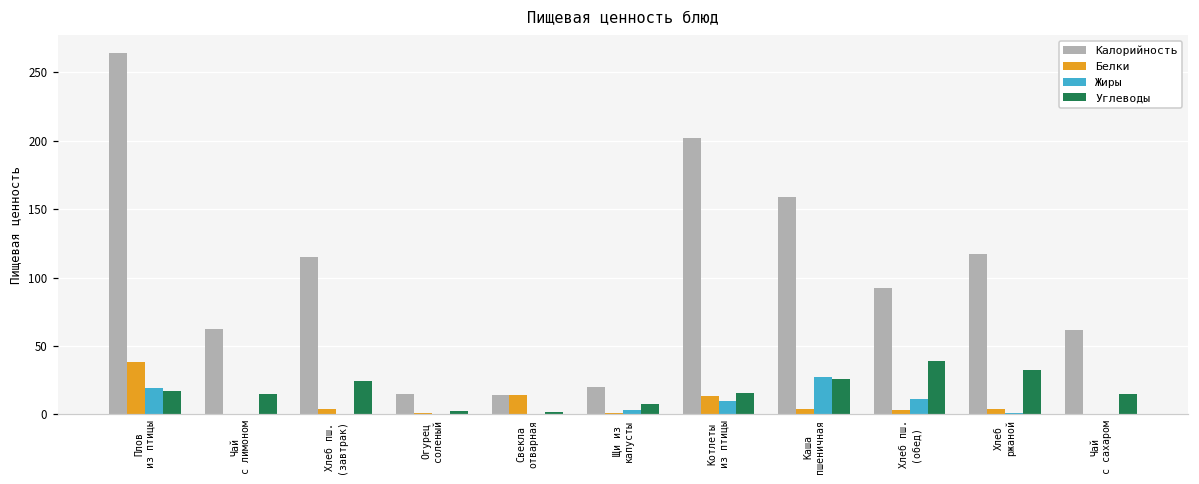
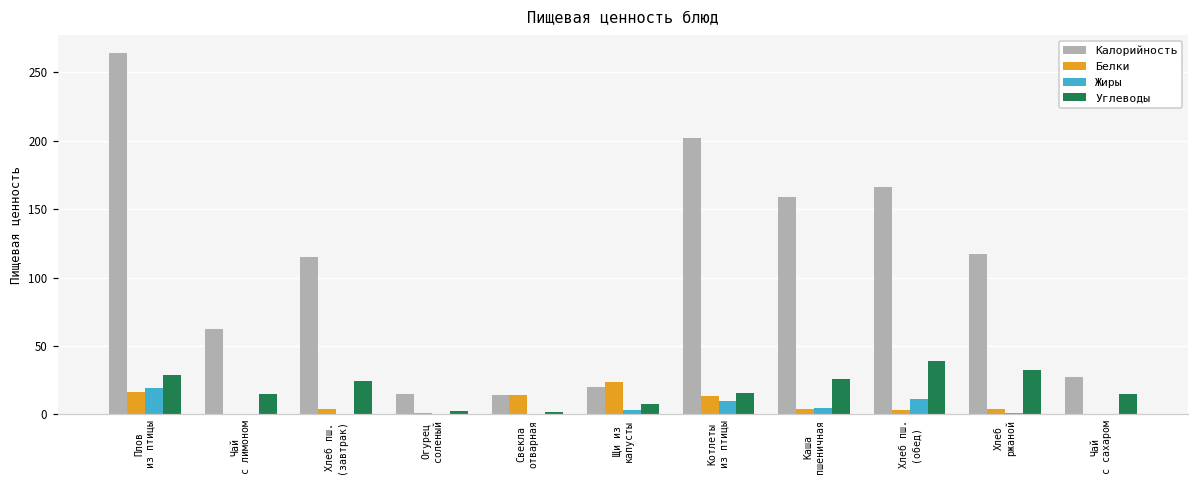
  {
    "Калорийность": {
      "Плов из птицы": 264,
      "Чай с лимоном": 63,
      "Хлеб пш. (завтрак)": 115,
      "Огурец соленый": 15,
      "Свекла отварная": 14,
      "Щи из капусты": 20,
      "Котлеты из птицы": 202,
      "Каша пшеничная": 159,
-     "Хлеб пш. (обед)": 92,
+     "Хлеб пш. (обед)": 167,
      "Хлеб ржаной": 118,
-     "Чай с сахаром": 61
+     "Чай с сахаром": 27
    },
    "Белки": {
-     "Плов из птицы": 38,
+     "Плов из птицы": 16,
      "Хлеб пш. (завтрак)": 4,
      "Свекла отварная": 14,
-     "Щи из капусты": 1,
+     "Щи из капусты": 24,
      "Котлеты из птицы": 13,
      "Каша пшеничная": 4,
      "Хлеб пш. (обед)": 3,
      "Хлеб ржаной": 4
    },
    "Жиры": {
      "Плов из птицы": 19,
      "Щи из капусты": 3,
      "Котлеты из птицы": 10,
-     "Каша пшеничная": 27,
+     "Каша пшеничная": 4,
      "Хлеб пш. (обед)": 11
    },
    "Углеводы": {
-     "Плов из птицы": 17,
+     "Плов из птицы": 29,
      "Чай с лимоном": 15,
      "Хлеб пш. (завтрак)": 24,
      "Огурец соленый": 3,
      "Щи из капусты": 7,
      "Котлеты из птицы": 16,
      "Каша пшеничная": 26,
      "Хлеб пш. (обед)": 39,
      "Хлеб ржаной": 33,
      "Чай с сахаром": 15
    }
  }
